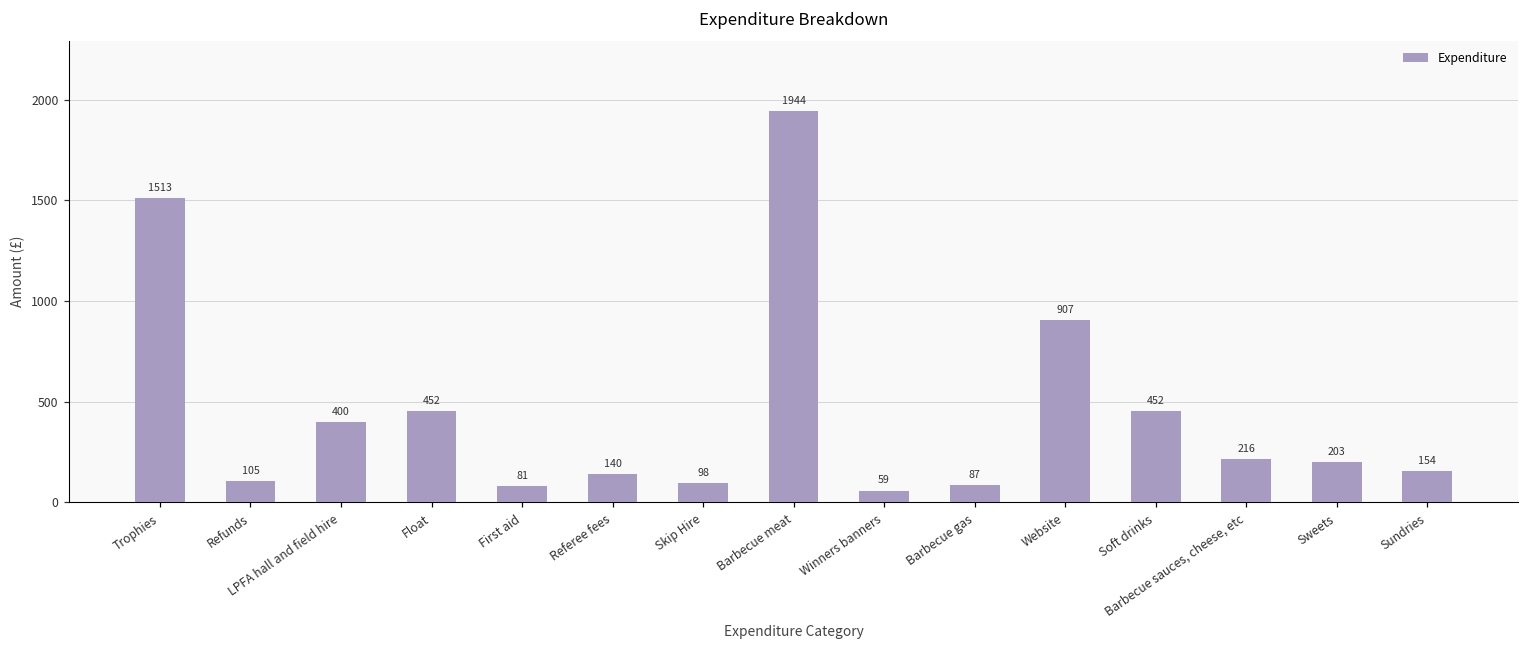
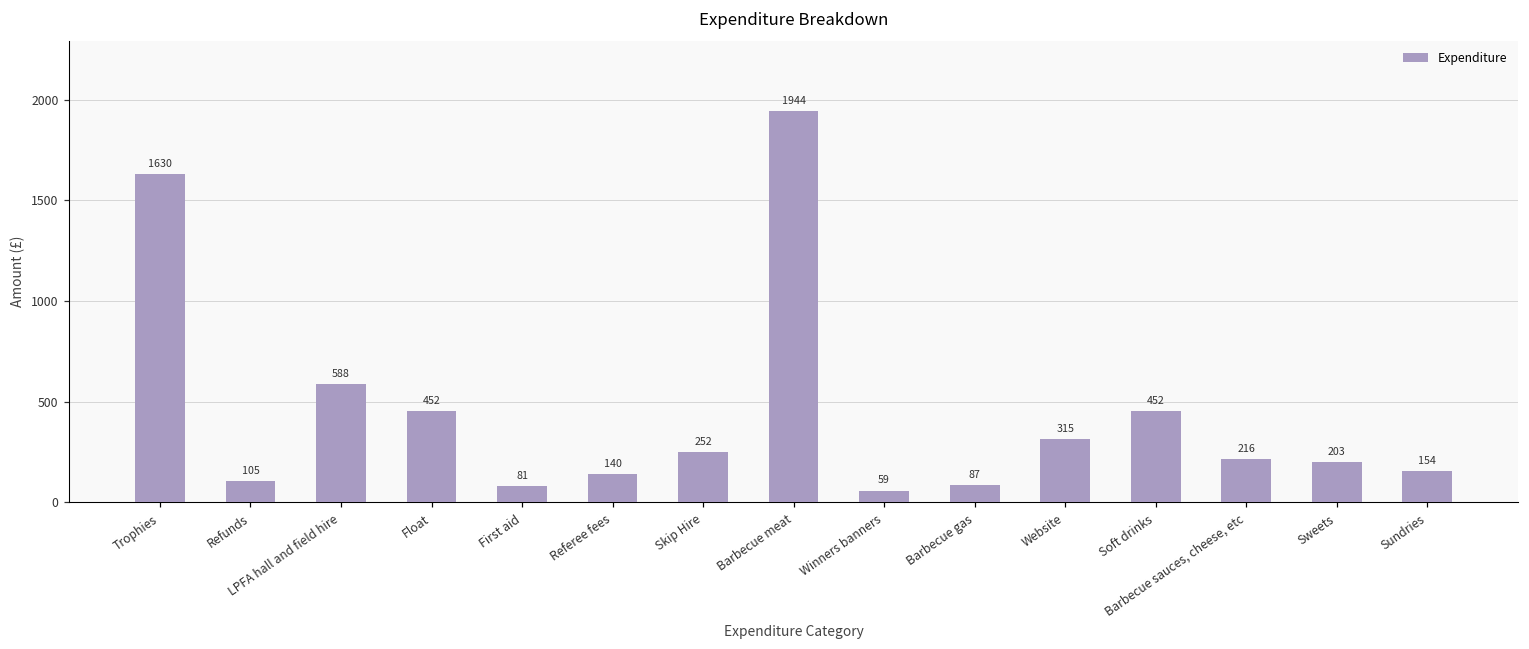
  {
-   "Trophies": 1513,
+   "Trophies": 1630,
    "Refunds": 105,
-   "LPFA hall and field hire": 400,
+   "LPFA hall and field hire": 588,
    "Float": 452,
    "First aid": 81,
    "Referee fees": 140,
-   "Skip Hire": 98,
+   "Skip Hire": 252,
    "Barbecue meat": 1944,
    "Winners banners": 59,
    "Barbecue gas": 87,
-   "Website": 907,
+   "Website": 315,
    "Soft drinks": 452,
    "Barbecue sauces, cheese, etc": 216,
    "Sweets": 203,
    "Sundries": 154
  }
